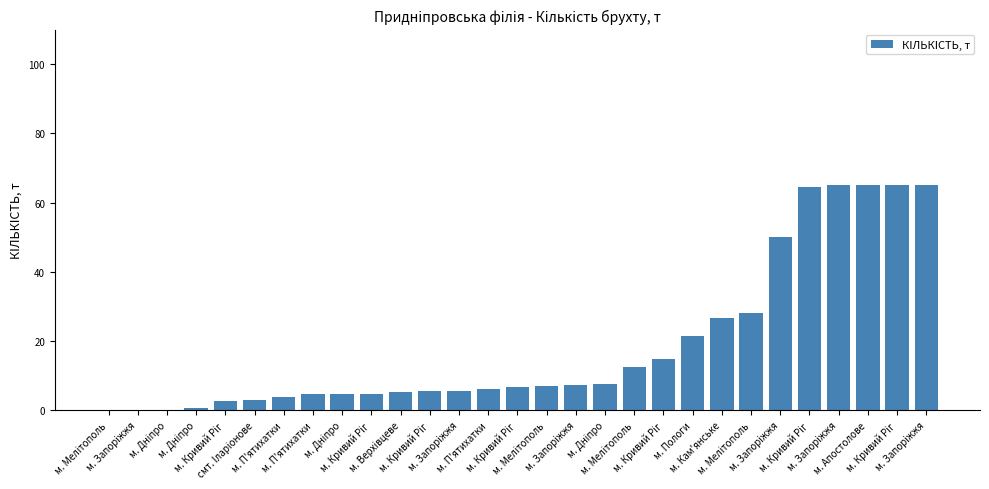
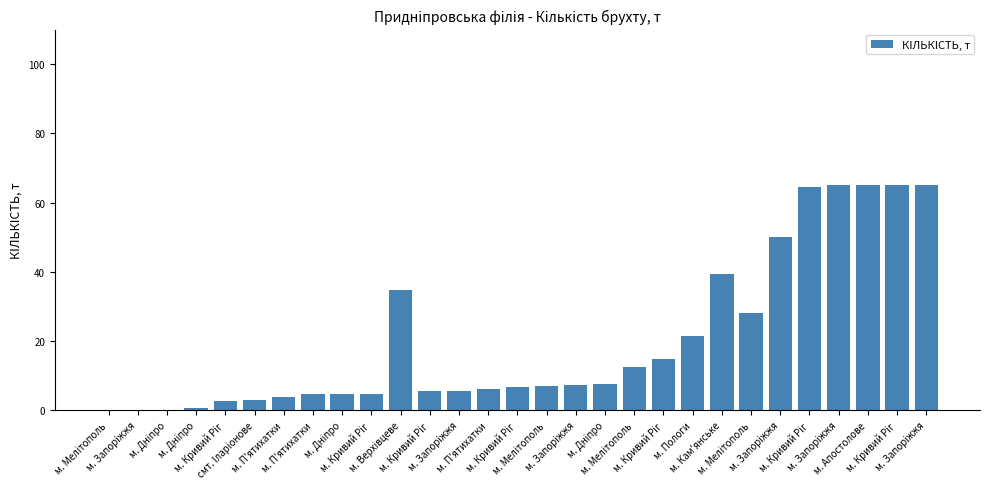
  {
    "смт. Іларіонове": 3,
-   "м. Верхівцеве": 5,
+   "м. Верхівцеве": 35,
    "м. Пологи": 22,
-   "м. Кам'янське": 27,
+   "м. Кам'янське": 39,
    "м. Апостолове": 65
  }
